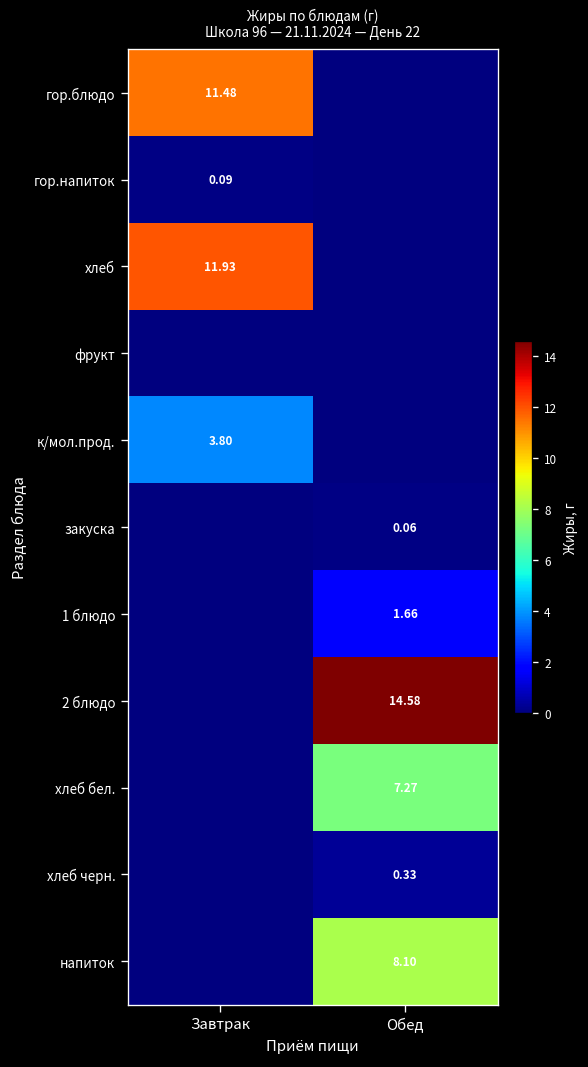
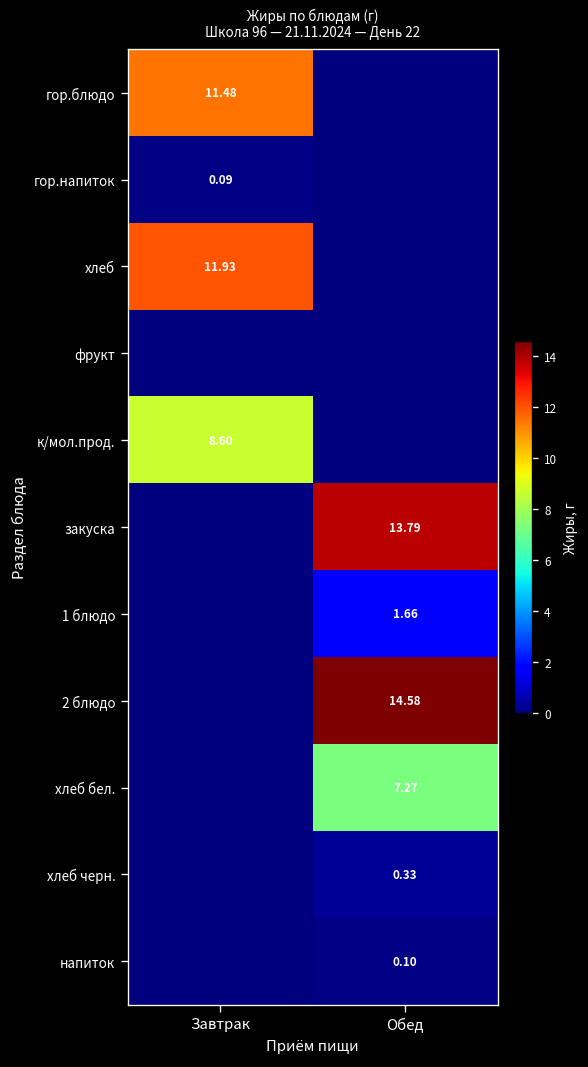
  {
    "гор.блюдо": {
      "Завтрак": 11.48
    },
    "гор.напиток": {
      "Завтрак": 0.09
    },
    "хлеб": {
      "Завтрак": 11.93
    },
    "к/мол.прод.": {
-     "Завтрак": 3.80
+     "Завтрак": 8.60
    },
    "закуска": {
-     "Обед": 0.06
+     "Обед": 13.79
    },
    "1 блюдо": {
      "Обед": 1.66
    },
    "2 блюдо": {
      "Обед": 14.58
    },
    "хлеб бел.": {
      "Обед": 7.27
    },
    "хлеб черн.": {
      "Обед": 0.33
    },
    "напиток": {
-     "Обед": 8.10
+     "Обед": 0.10
    }
  }
